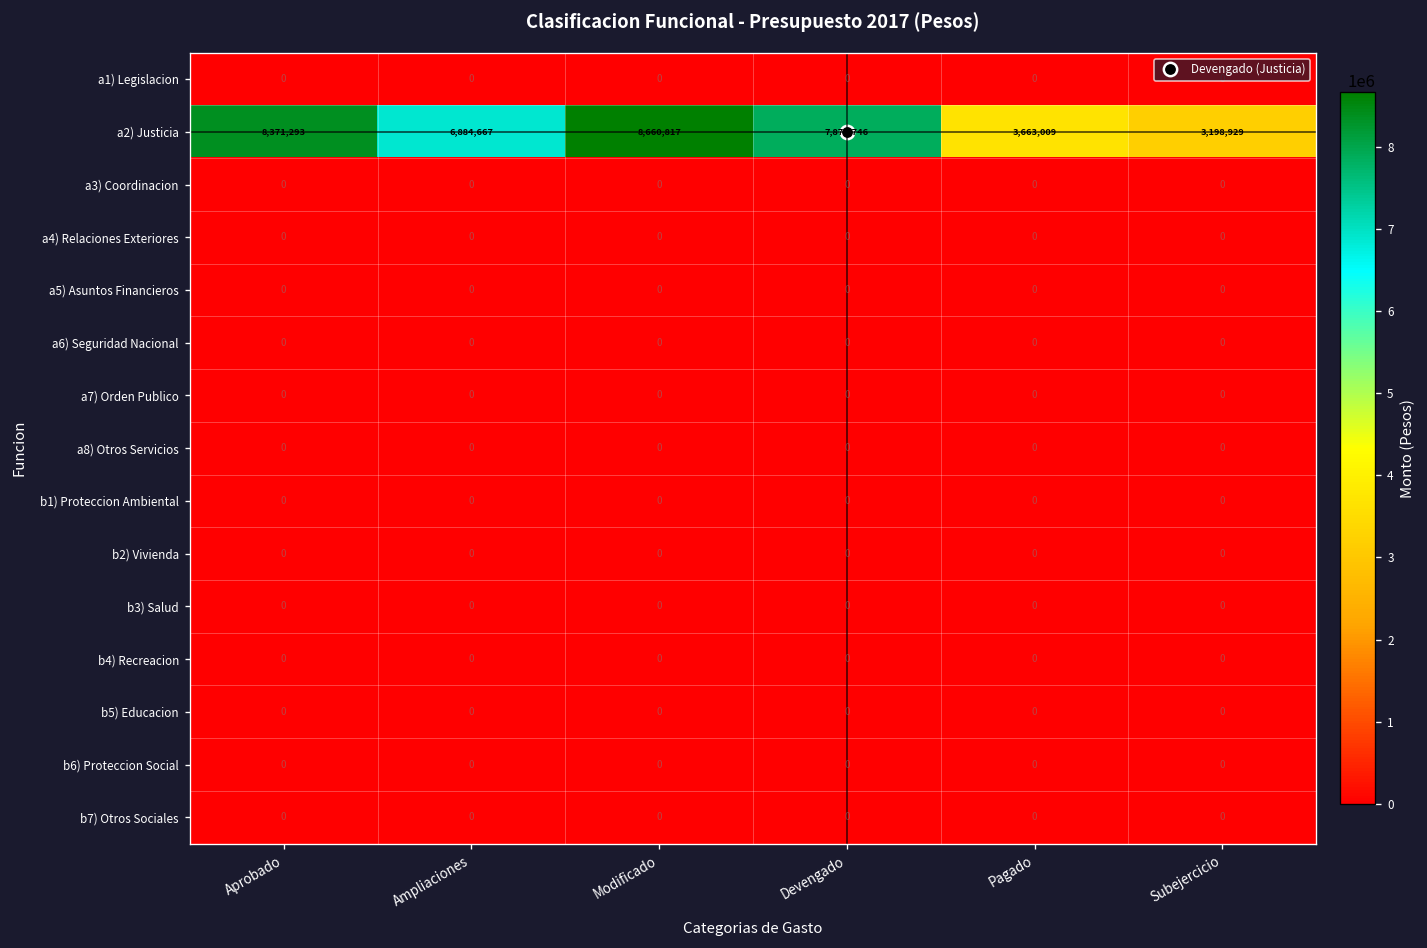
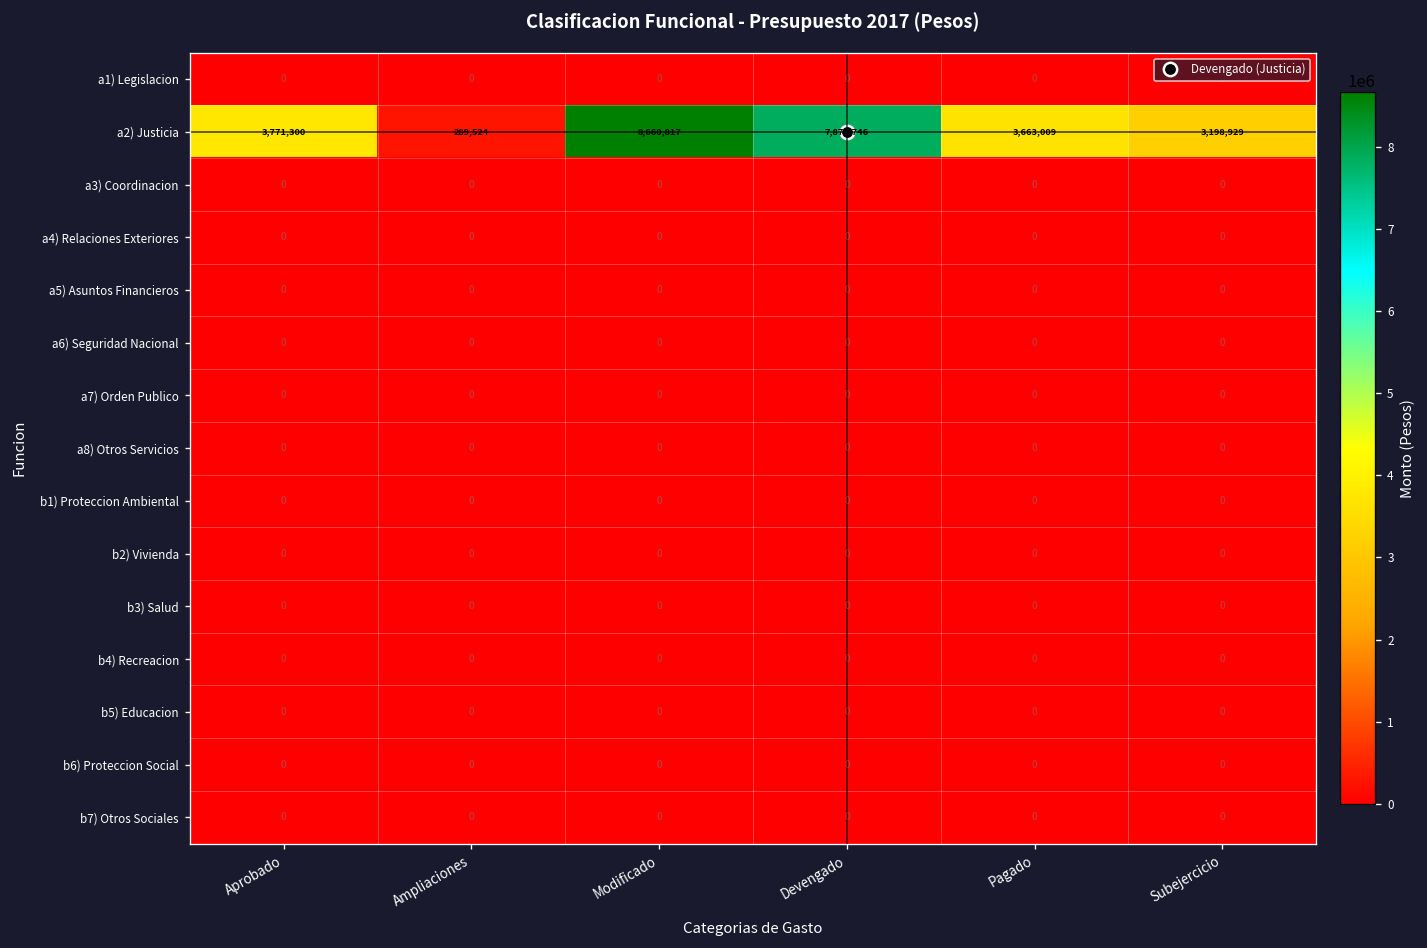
  {
    "a1) Legislacion": {
      "Aprobado": "0",
      "Ampliaciones": "0",
      "Modificado": "0",
      "Devengado": "0",
      "Pagado": "0"
    },
    "a2) Justicia": {
-     "Aprobado": "8,371,293",
-     "Ampliaciones": "6,884,667",
+     "Aprobado": "3,771,300",
+     "Ampliaciones": "289,524",
      "Modificado": "8,660,817",
      "Pagado": "3,663,009",
      "Subejercicio": "3,198,929"
    },
    "a3) Coordinacion": {
      "Aprobado": "0",
      "Ampliaciones": "0",
      "Modificado": "0",
      "Devengado": "0",
      "Pagado": "0",
      "Subejercicio": "0"
    },
    "a4) Relaciones Exteriores": {
      "Aprobado": "0",
      "Ampliaciones": "0",
      "Modificado": "0",
      "Devengado": "0",
      "Pagado": "0",
      "Subejercicio": "0"
    },
    "a5) Asuntos Financieros": {
      "Aprobado": "0",
      "Ampliaciones": "0",
      "Modificado": "0",
      "Devengado": "0",
      "Pagado": "0",
      "Subejercicio": "0"
    },
    "a6) Seguridad Nacional": {
      "Aprobado": "0",
      "Ampliaciones": "0",
      "Modificado": "0",
      "Devengado": "0",
      "Pagado": "0",
      "Subejercicio": "0"
    },
    "a7) Orden Publico": {
      "Aprobado": "0",
      "Ampliaciones": "0",
      "Modificado": "0",
      "Devengado": "0",
      "Pagado": "0",
      "Subejercicio": "0"
    },
    "a8) Otros Servicios": {
      "Aprobado": "0",
      "Ampliaciones": "0",
      "Modificado": "0",
      "Devengado": "0",
      "Pagado": "0",
      "Subejercicio": "0"
    },
    "b1) Proteccion Ambiental": {
      "Aprobado": "0",
      "Ampliaciones": "0",
      "Modificado": "0",
      "Devengado": "0",
      "Pagado": "0",
      "Subejercicio": "0"
    },
    "b2) Vivienda": {
      "Aprobado": "0",
      "Ampliaciones": "0",
      "Modificado": "0",
      "Devengado": "0",
      "Pagado": "0",
      "Subejercicio": "0"
    },
    "b3) Salud": {
      "Aprobado": "0",
      "Ampliaciones": "0",
      "Modificado": "0",
      "Devengado": "0",
      "Pagado": "0",
      "Subejercicio": "0"
    },
    "b4) Recreacion": {
      "Aprobado": "0",
      "Ampliaciones": "0",
      "Modificado": "0",
      "Devengado": "0",
      "Pagado": "0",
      "Subejercicio": "0"
    },
    "b5) Educacion": {
      "Aprobado": "0",
      "Ampliaciones": "0",
      "Modificado": "0",
      "Devengado": "0",
      "Pagado": "0",
      "Subejercicio": "0"
    },
    "b6) Proteccion Social": {
      "Aprobado": "0",
      "Ampliaciones": "0",
      "Modificado": "0",
      "Devengado": "0",
      "Pagado": "0",
      "Subejercicio": "0"
    },
    "b7) Otros Sociales": {
      "Aprobado": "0",
      "Ampliaciones": "0",
      "Modificado": "0",
      "Devengado": "0",
      "Pagado": "0",
      "Subejercicio": "0"
    }
  }
